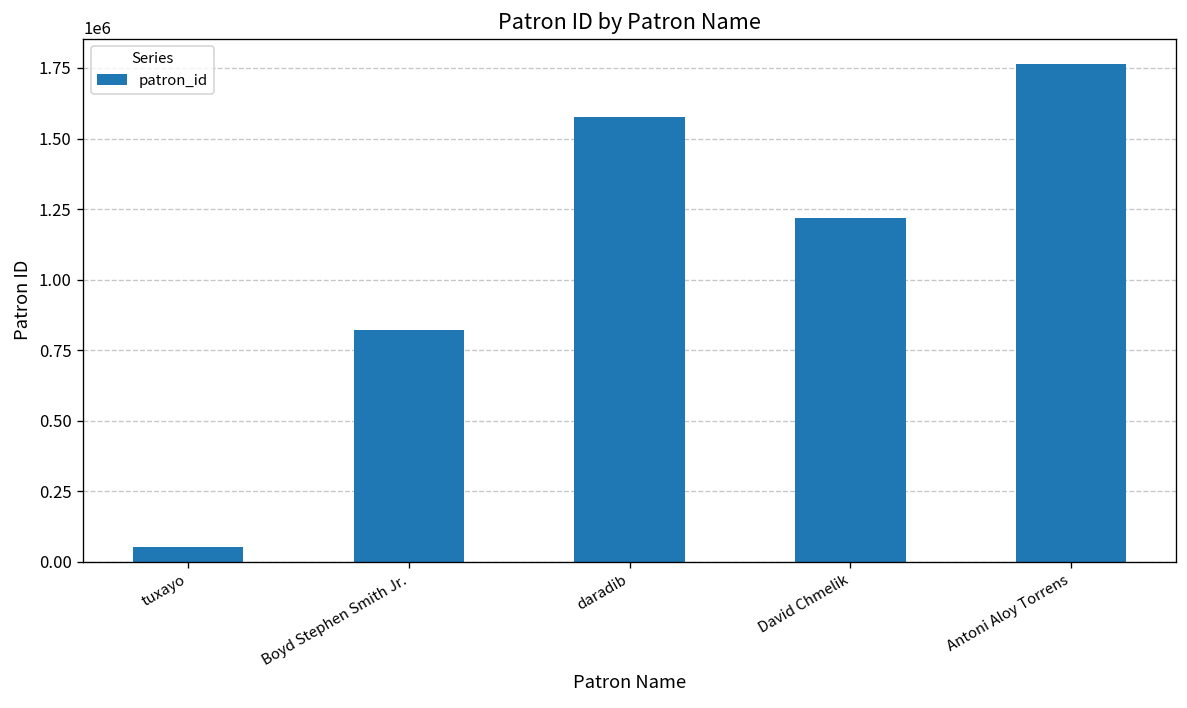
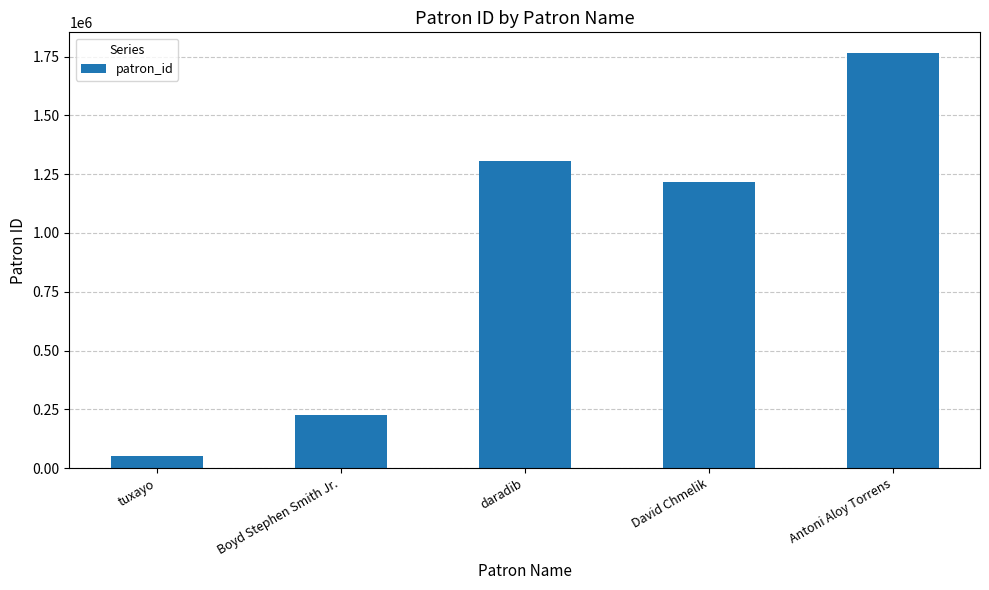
  {
    "tuxayo": 50000,
-   "Boyd Stephen Smith Jr.": 820000,
-   "daradib": 1580000,
+   "Boyd Stephen Smith Jr.": 230000,
+   "daradib": 1310000,
    "David Chmelik": 1220000,
    "Antoni Aloy Torrens": 1770000
  }
